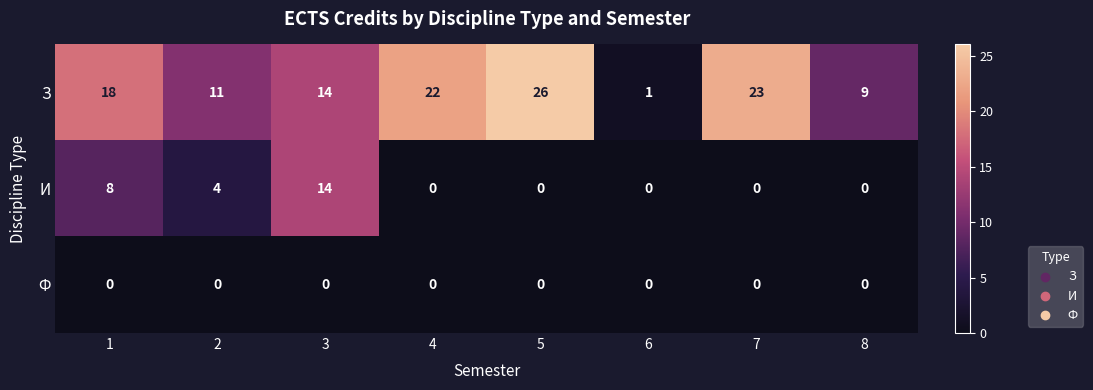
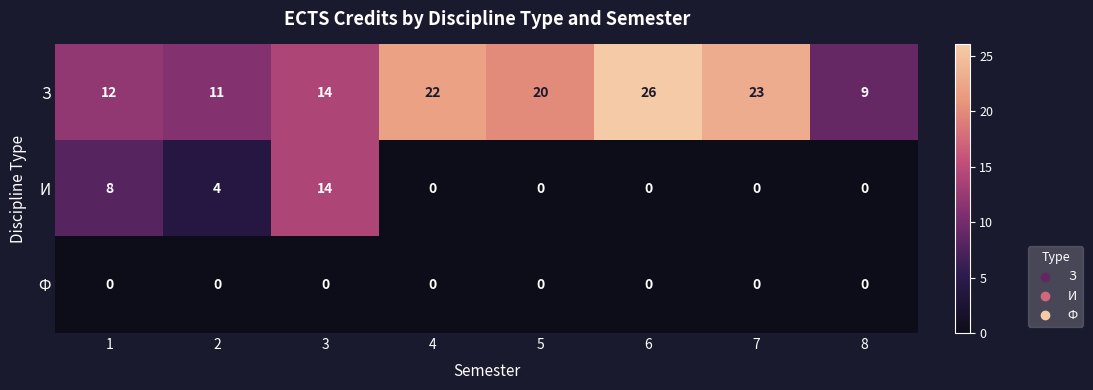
  {
    "З": {
-     "1": 18,
+     "1": 12,
      "2": 11,
      "3": 14,
      "4": 22,
-     "5": 26,
-     "6": 1,
+     "5": 20,
+     "6": 26,
      "7": 23,
      "8": 9
    },
    "И": {
      "1": 8,
      "2": 4,
      "3": 14,
      "4": 0,
      "5": 0,
      "6": 0,
      "7": 0,
      "8": 0
    },
    "Ф": {
      "1": 0,
      "2": 0,
      "3": 0,
      "4": 0,
      "5": 0,
      "6": 0,
      "7": 0,
      "8": 0
    }
  }
